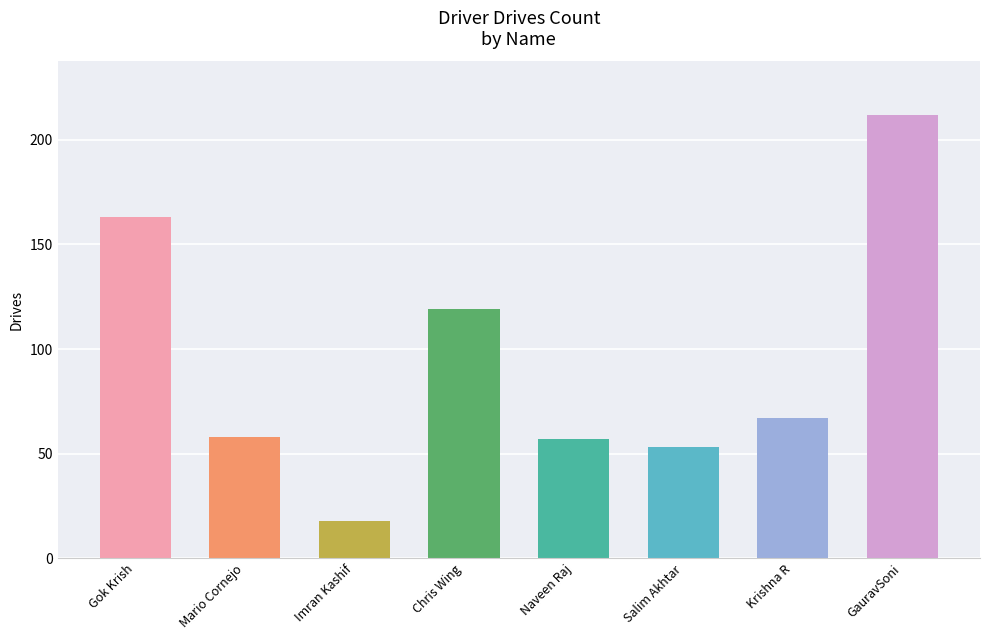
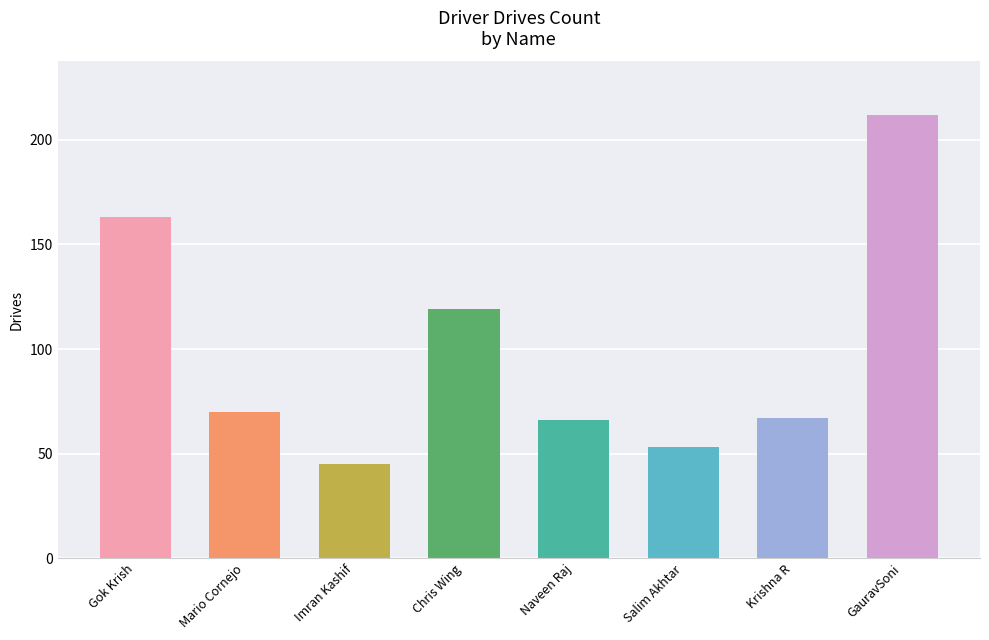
  {
    "Gok Krish": 163,
-   "Mario Cornejo": 58,
-   "Imran Kashif": 18,
+   "Mario Cornejo": 70,
+   "Imran Kashif": 45,
    "Chris Wing": 119,
-   "Naveen Raj": 57,
+   "Naveen Raj": 66,
    "Salim Akhtar": 53,
    "Krishna R": 67,
    "GauravSoni": 212
  }
